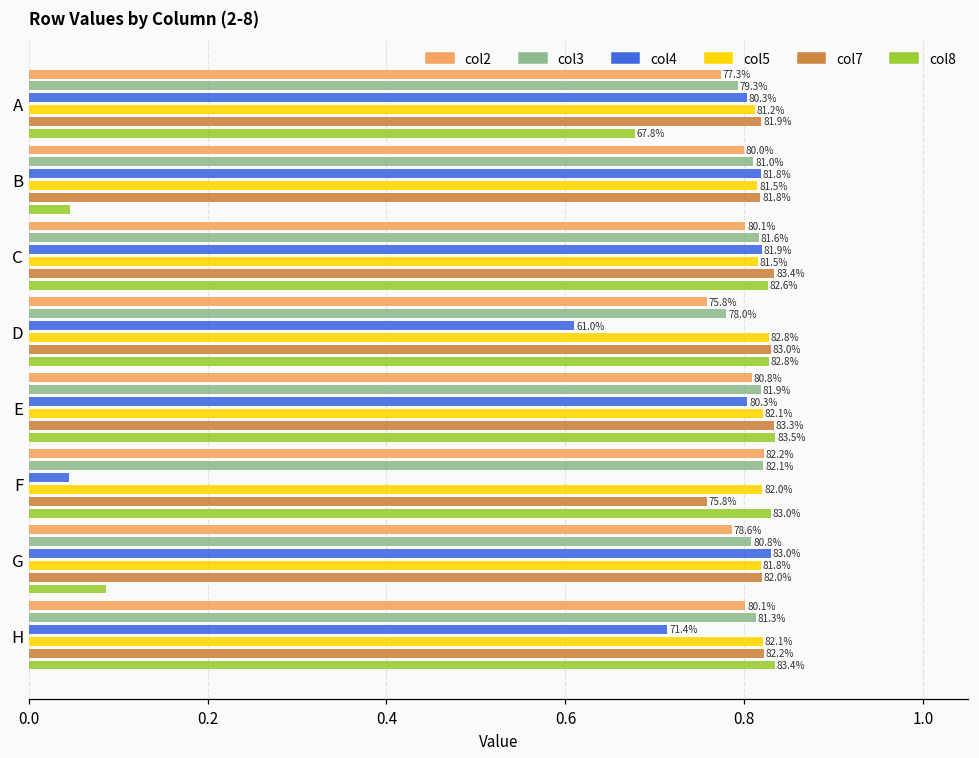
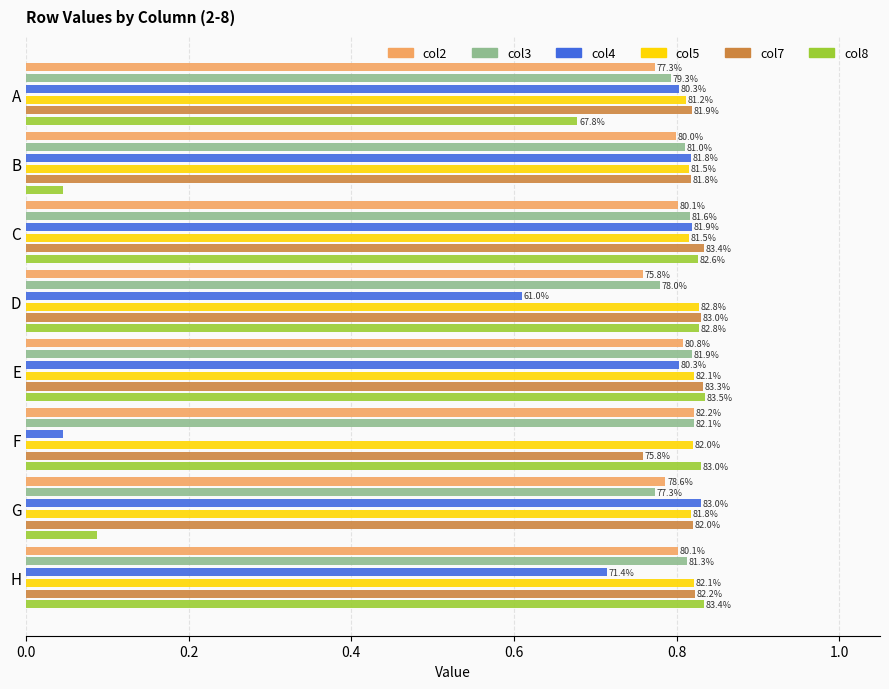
  {
    "col3": {
      "A": "79.3%",
      "B": "81.0%",
      "C": "81.6%",
      "D": "78.0%",
      "E": "81.9%",
      "F": "82.1%",
-     "G": "80.8%",
+     "G": "77.3%",
      "H": "81.3%"
    },
    "col4": {
      "A": "80.3%",
      "B": "81.8%",
      "C": "81.9%",
      "D": "61.0%",
      "E": "80.3%",
      "G": "83.0%",
      "H": "71.4%"
    },
    "col5": {
      "A": "81.2%",
      "B": "81.5%",
      "C": "81.5%",
      "D": "82.8%",
      "E": "82.1%",
      "F": "82.0%",
      "G": "81.8%",
      "H": "82.1%"
    },
    "col8": {
      "A": "67.8%",
      "C": "82.6%",
      "D": "82.8%",
      "E": "83.5%",
      "F": "83.0%",
      "H": "83.4%"
    }
  }
